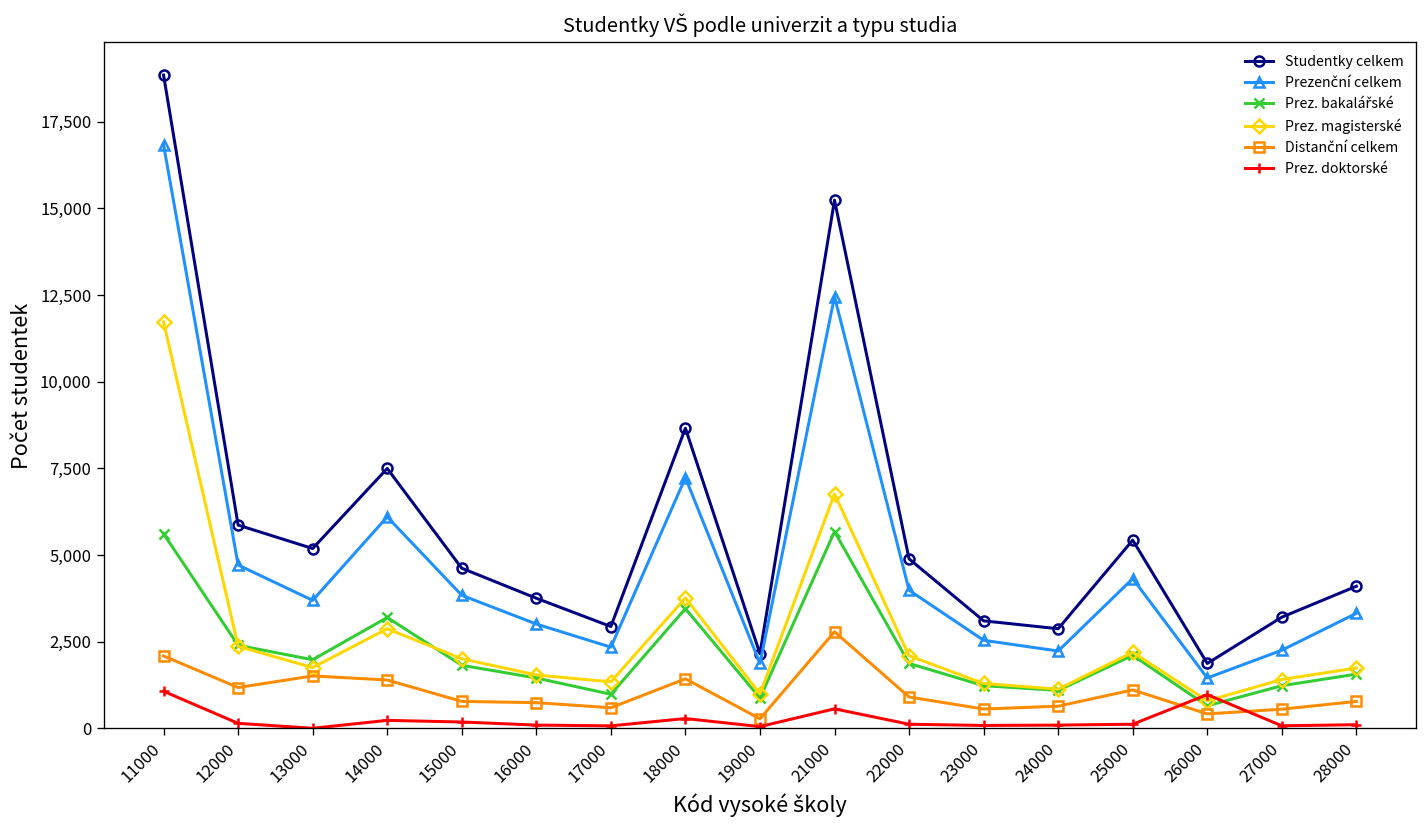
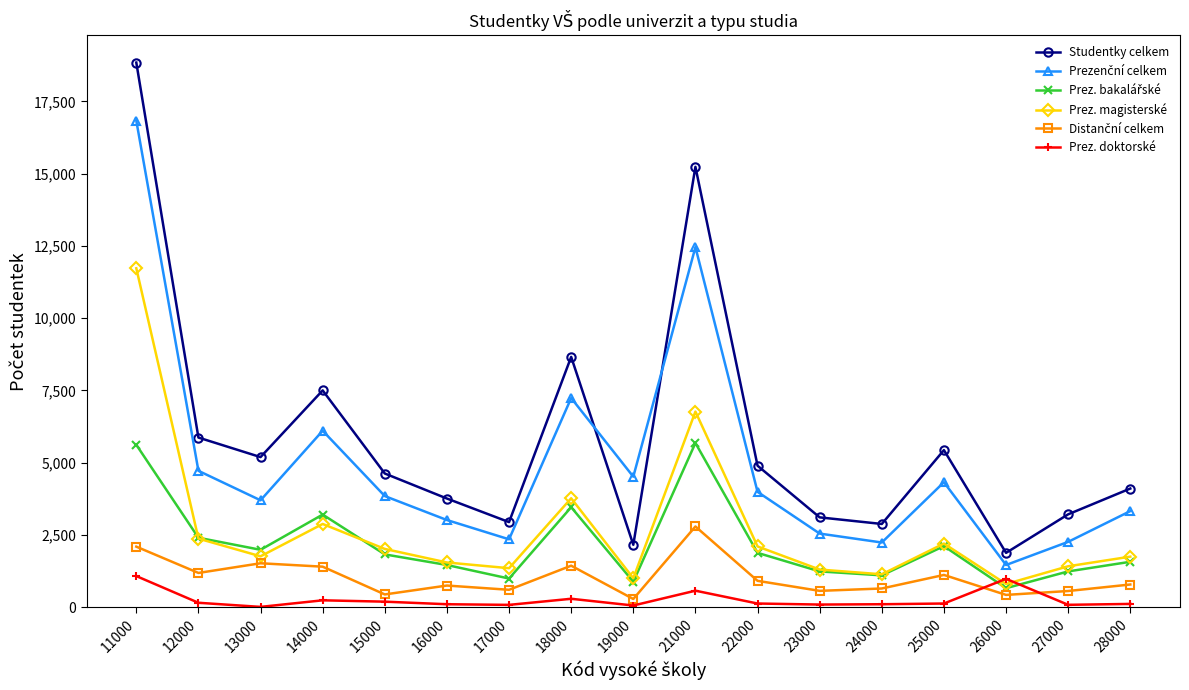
  {
    "Studentky celkem": {
      "11000": "18,800",
      "12000": "5,900",
      "13000": "5,200",
      "14000": "7,500",
      "15000": "4,600",
      "16000": "3,800",
      "17000": "2,900",
      "18000": "8,700",
      "19000": "2,200",
      "21000": "15,200",
      "22000": "4,900",
      "23000": "3,100",
      "24000": "2,900",
      "25000": "5,400",
      "26000": "1,900",
      "27000": "3,200",
      "28000": "4,100"
    },
    "Prezenční celkem": {
      "11000": "16,800",
      "12000": "4,700",
      "13000": "3,700",
      "14000": "6,100",
      "15000": "3,800",
      "16000": "3,000",
      "17000": "2,300",
      "18000": "7,200",
-     "19000": "1,900",
+     "19000": "4,500",
      "21000": "12,500",
      "22000": "4,000",
      "23000": "2,500",
      "24000": "2,200",
      "25000": "4,300",
      "26000": "1,500",
      "27000": "2,300",
      "28000": "3,300"
    },
    "Prez. bakalářské": {
      "11000": "5,600",
      "13000": "2,000",
      "14000": "3,200",
      "15000": "1,800",
      "17000": "1,000",
      "18000": "3,500",
      "19000": "900",
      "21000": "5,700",
      "22000": "1,900",
      "26000": "700",
      "27000": "1,200",
      "28000": "1,600"
    },
    "Prez. magisterské": {
      "11000": "11,700",
      "13000": "1,800",
      "14000": "2,900",
      "15000": "2,000",
      "17000": "1,300",
      "18000": "3,800",
      "19000": "1,000",
      "21000": "6,800",
      "22000": "2,100",
      "26000": "800",
      "27000": "1,400",
      "28000": "1,700"
    },
    "Distanční celkem": {
      "11000": "2,100",
      "12000": "1,200",
      "13000": "1,500",
      "14000": "1,400",
-     "15000": "800",
+     "15000": "400",
      "16000": "700",
      "17000": "600",
      "18000": "1,400",
      "19000": "300",
      "21000": "2,800",
      "22000": "900",
      "23000": "600",
      "24000": "600",
      "25000": "1,100",
      "26000": "400",
      "27000": "600",
      "28000": "800"
    },
    "Prez. doktorské": {
      "11000": "1,100",
      "12000": "100",
      "13000": "0",
      "14000": "200",
      "15000": "200",
      "16000": "100",
      "17000": "100",
      "18000": "300",
      "19000": "100",
      "21000": "600",
      "22000": "100",
      "23000": "100",
      "24000": "100",
      "25000": "100",
      "26000": "1,000",
      "27000": "100",
      "28000": "100"
    }
  }
